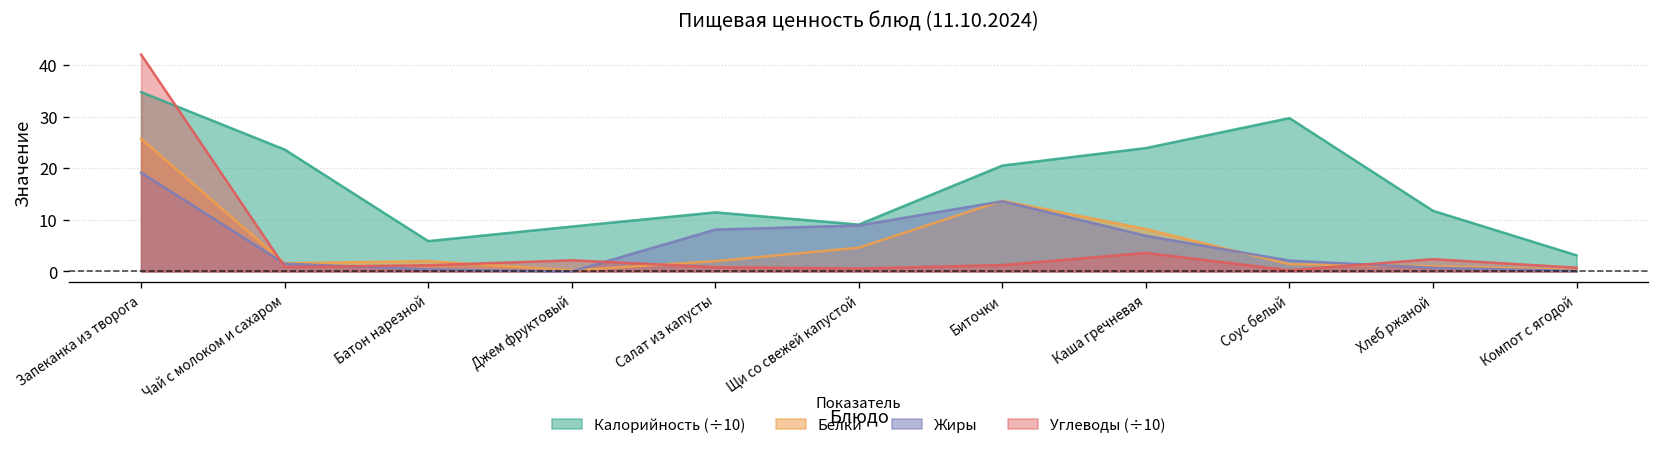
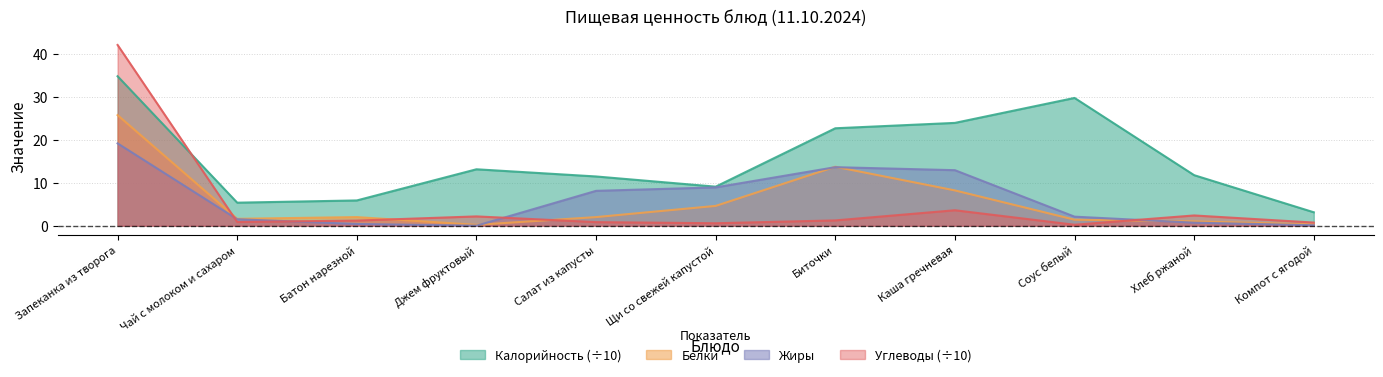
  {
    "Калорийность (÷10)": {
      "Запеканка из творога": 35,
-     "Чай с молоком и сахаром": 24,
+     "Чай с молоком и сахаром": 5,
      "Батон нарезной": 6,
-     "Джем фруктовый": 9,
+     "Джем фруктовый": 13,
      "Салат из капусты": 11,
-     "Биточки": 21,
+     "Биточки": 23,
      "Каша гречневая": 24,
      "Соус белый": 30,
      "Хлеб ржаной": 12,
      "Компот с ягодой": 3
    },
    "Жиры": {
      "Запеканка из творога": 19,
      "Батон нарезной": 0,
      "Салат из капусты": 8,
-     "Каша гречневая": 7,
+     "Каша гречневая": 13,
      "Соус белый": 2
    }
  }
